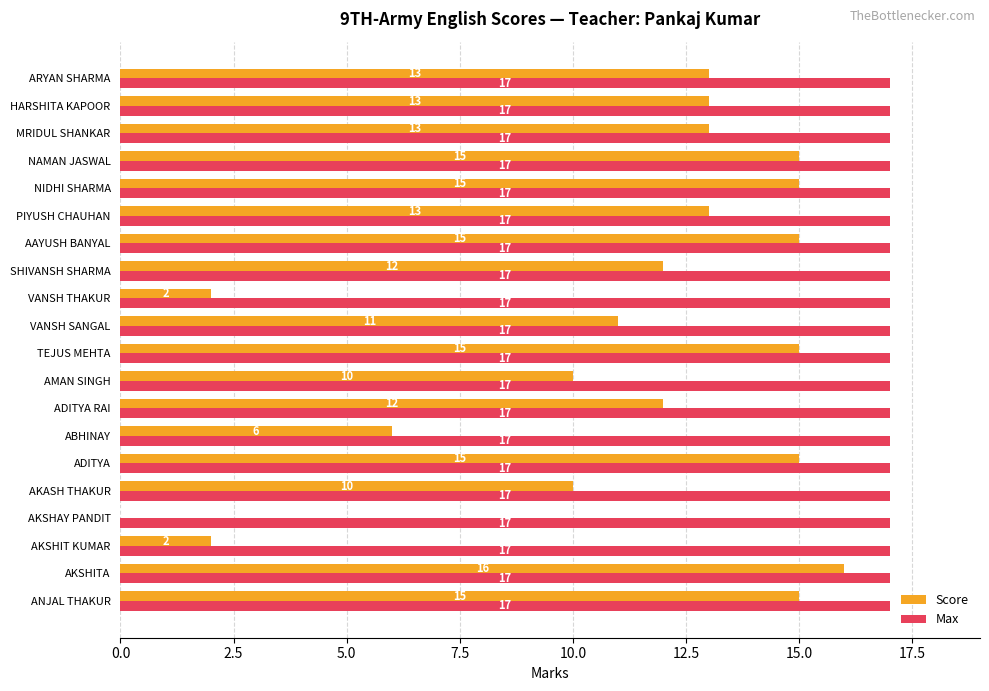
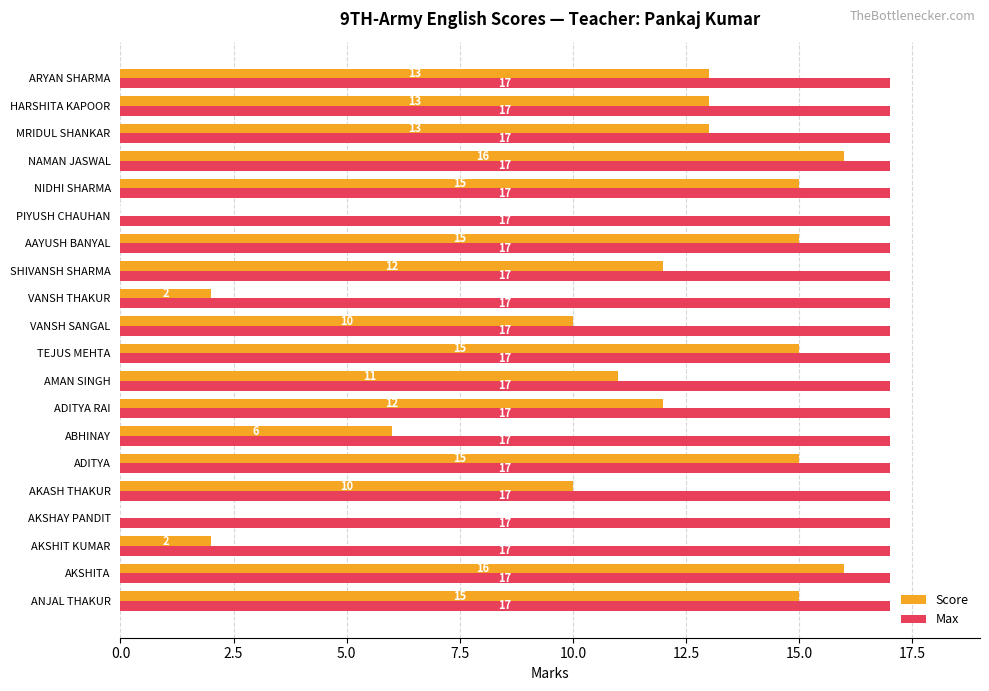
  {
    "Score": {
      "ARYAN SHARMA": 13,
      "HARSHITA KAPOOR": 13,
      "MRIDUL SHANKAR": 13,
-     "NAMAN JASWAL": 15,
+     "NAMAN JASWAL": 16,
      "NIDHI SHARMA": 15,
-     "PIYUSH CHAUHAN": 13,
+     "PIYUSH CHAUHAN": 0,
      "AAYUSH BANYAL": 15,
      "SHIVANSH SHARMA": 12,
      "VANSH THAKUR": 2,
-     "VANSH SANGAL": 11,
+     "VANSH SANGAL": 10,
      "TEJUS MEHTA": 15,
-     "AMAN SINGH": 10,
+     "AMAN SINGH": 11,
      "ADITYA RAI": 12,
      "ABHINAY": 6,
      "ADITYA": 15,
      "AKASH THAKUR": 10,
      "AKSHIT KUMAR": 2,
      "AKSHITA": 16,
      "ANJAL THAKUR": 15
    },
    "Max": {
      "ARYAN SHARMA": 17,
      "HARSHITA KAPOOR": 17,
      "MRIDUL SHANKAR": 17,
      "NAMAN JASWAL": 17,
      "NIDHI SHARMA": 17,
      "PIYUSH CHAUHAN": 17,
      "AAYUSH BANYAL": 17,
      "SHIVANSH SHARMA": 17,
      "VANSH THAKUR": 17,
      "VANSH SANGAL": 17,
      "TEJUS MEHTA": 17,
      "AMAN SINGH": 17,
      "ADITYA RAI": 17,
      "ABHINAY": 17,
      "ADITYA": 17,
      "AKASH THAKUR": 17,
      "AKSHAY PANDIT": 17,
      "AKSHIT KUMAR": 17,
      "AKSHITA": 17,
      "ANJAL THAKUR": 17
    }
  }
